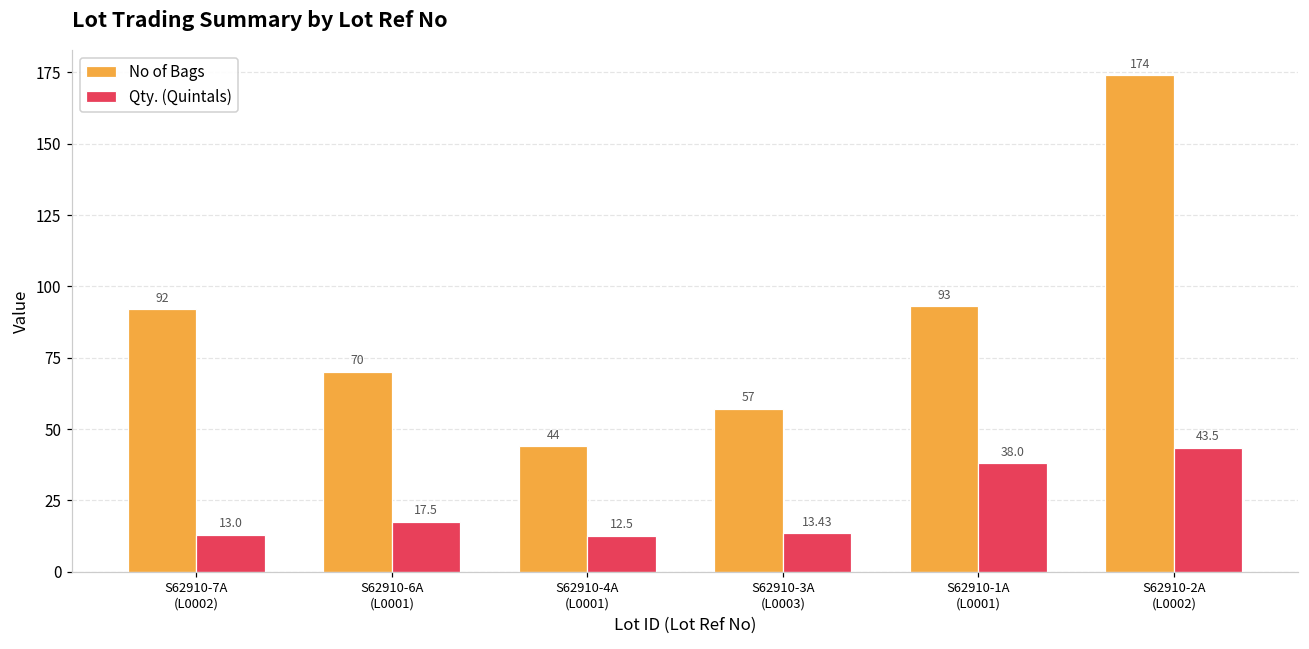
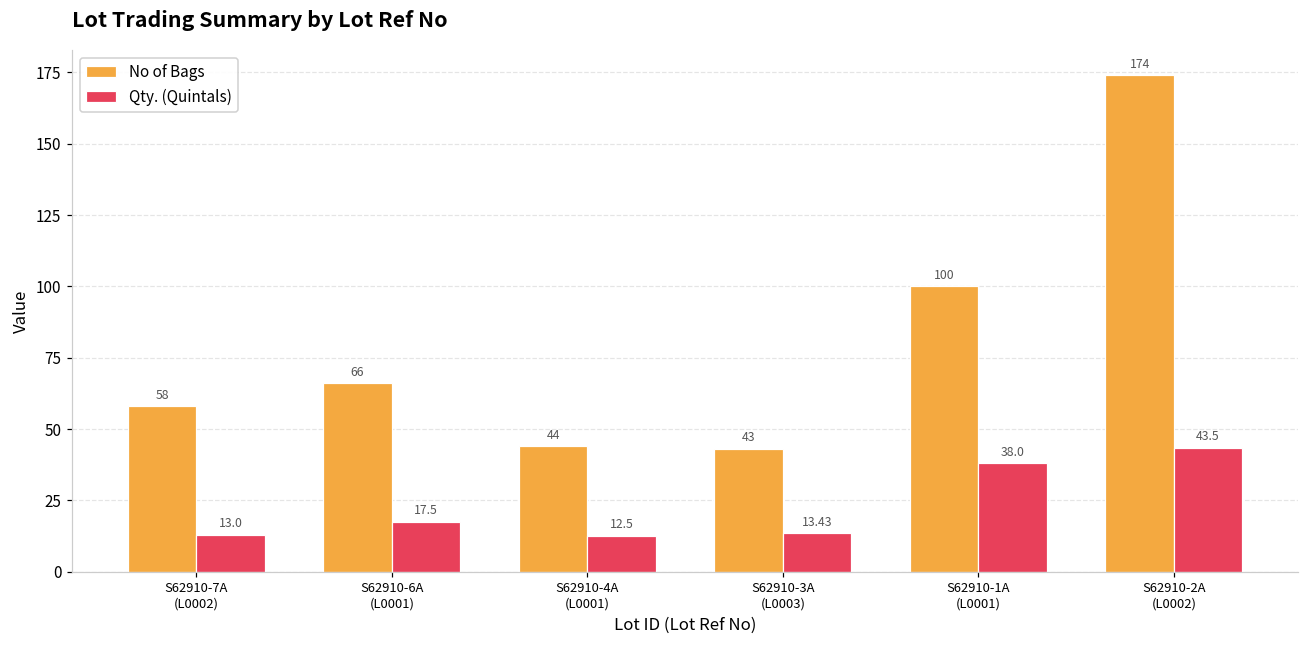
  {
    "No of Bags": {
-     "S62910-7A (L0002)": 92,
-     "S62910-6A (L0001)": 70,
+     "S62910-7A (L0002)": 58,
+     "S62910-6A (L0001)": 66,
      "S62910-4A (L0001)": 44,
-     "S62910-3A (L0003)": 57,
-     "S62910-1A (L0001)": 93,
+     "S62910-3A (L0003)": 43,
+     "S62910-1A (L0001)": 100,
      "S62910-2A (L0002)": 174
    },
    "Qty. (Quintals)": {
      "S62910-7A (L0002)": 13.0,
      "S62910-6A (L0001)": 17.5,
      "S62910-4A (L0001)": 12.5,
      "S62910-3A (L0003)": 13.43,
      "S62910-1A (L0001)": 38.0,
      "S62910-2A (L0002)": 43.5
    }
  }
